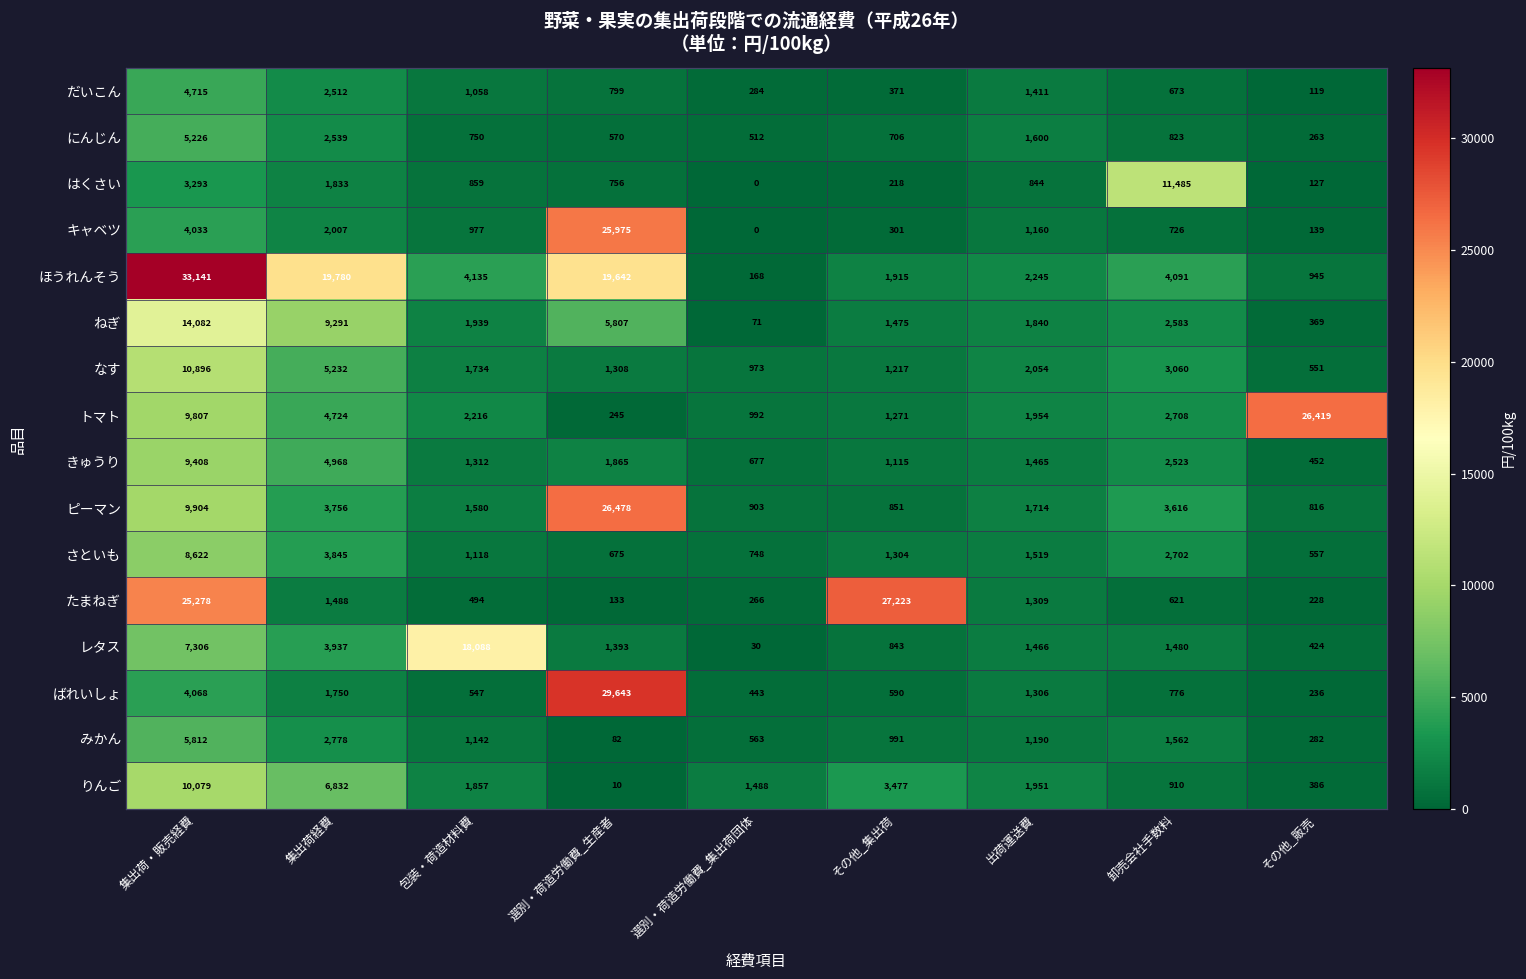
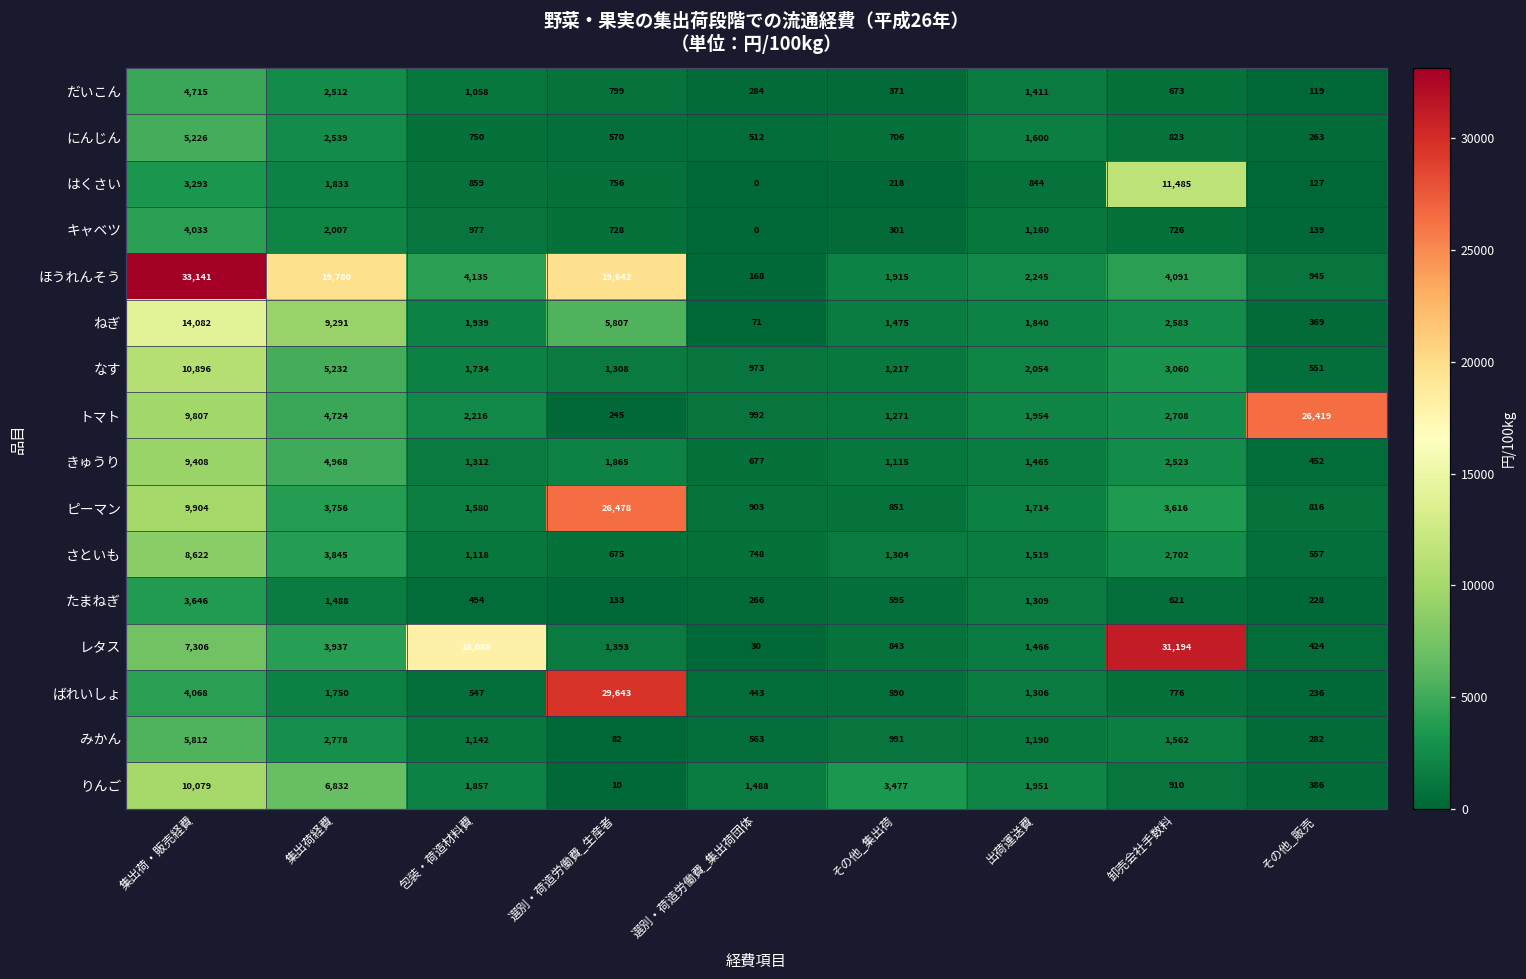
  {
    "だいこん": {
      "集出荷・販売経費": "4,715",
      "集出荷経費": "2,512",
      "包装・荷造材料費": "1,058",
      "選別・荷造労働費_生産者": "799",
      "選別・荷造労働費_集出荷団体": "284",
      "その他_集出荷": "371",
      "出荷運送費": "1,411",
      "卸売会社手数料": "673",
      "その他_販売": "119"
    },
    "にんじん": {
      "集出荷・販売経費": "5,226",
      "集出荷経費": "2,539",
      "包装・荷造材料費": "750",
      "選別・荷造労働費_生産者": "570",
      "選別・荷造労働費_集出荷団体": "512",
      "その他_集出荷": "706",
      "出荷運送費": "1,600",
      "卸売会社手数料": "823",
      "その他_販売": "263"
    },
    "はくさい": {
      "集出荷・販売経費": "3,293",
      "集出荷経費": "1,833",
      "包装・荷造材料費": "859",
      "選別・荷造労働費_生産者": "756",
      "選別・荷造労働費_集出荷団体": "0",
      "その他_集出荷": "218",
      "出荷運送費": "844",
      "卸売会社手数料": "11,485",
      "その他_販売": "127"
    },
    "キャベツ": {
      "集出荷・販売経費": "4,033",
      "集出荷経費": "2,007",
      "包装・荷造材料費": "977",
-     "選別・荷造労働費_生産者": "25,975",
+     "選別・荷造労働費_生産者": "728",
      "選別・荷造労働費_集出荷団体": "0",
      "その他_集出荷": "301",
      "出荷運送費": "1,160",
      "卸売会社手数料": "726",
      "その他_販売": "139"
    },
    "ほうれんそう": {
      "集出荷・販売経費": "33,141",
      "集出荷経費": "19,780",
      "包装・荷造材料費": "4,135",
      "選別・荷造労働費_生産者": "19,642",
      "選別・荷造労働費_集出荷団体": "168",
      "その他_集出荷": "1,915",
      "出荷運送費": "2,245",
      "卸売会社手数料": "4,091",
      "その他_販売": "945"
    },
    "ねぎ": {
      "集出荷・販売経費": "14,082",
      "集出荷経費": "9,291",
      "包装・荷造材料費": "1,939",
      "選別・荷造労働費_生産者": "5,807",
      "選別・荷造労働費_集出荷団体": "71",
      "その他_集出荷": "1,475",
      "出荷運送費": "1,840",
      "卸売会社手数料": "2,583",
      "その他_販売": "369"
    },
    "なす": {
      "集出荷・販売経費": "10,896",
      "集出荷経費": "5,232",
      "包装・荷造材料費": "1,734",
      "選別・荷造労働費_生産者": "1,308",
      "選別・荷造労働費_集出荷団体": "973",
      "その他_集出荷": "1,217",
      "出荷運送費": "2,054",
      "卸売会社手数料": "3,060",
      "その他_販売": "551"
    },
    "トマト": {
      "集出荷・販売経費": "9,807",
      "集出荷経費": "4,724",
      "包装・荷造材料費": "2,216",
      "選別・荷造労働費_生産者": "245",
      "選別・荷造労働費_集出荷団体": "992",
      "その他_集出荷": "1,271",
      "出荷運送費": "1,954",
      "卸売会社手数料": "2,708",
      "その他_販売": "26,419"
    },
    "きゅうり": {
      "集出荷・販売経費": "9,408",
      "集出荷経費": "4,968",
      "包装・荷造材料費": "1,312",
      "選別・荷造労働費_生産者": "1,865",
      "選別・荷造労働費_集出荷団体": "677",
      "その他_集出荷": "1,115",
      "出荷運送費": "1,465",
      "卸売会社手数料": "2,523",
      "その他_販売": "452"
    },
    "ピーマン": {
      "集出荷・販売経費": "9,904",
      "集出荷経費": "3,756",
      "包装・荷造材料費": "1,580",
      "選別・荷造労働費_生産者": "26,478",
      "選別・荷造労働費_集出荷団体": "903",
      "その他_集出荷": "851",
      "出荷運送費": "1,714",
      "卸売会社手数料": "3,616",
      "その他_販売": "816"
    },
    "さといも": {
      "集出荷・販売経費": "8,622",
      "集出荷経費": "3,845",
      "包装・荷造材料費": "1,118",
      "選別・荷造労働費_生産者": "675",
      "選別・荷造労働費_集出荷団体": "748",
      "その他_集出荷": "1,304",
      "出荷運送費": "1,519",
      "卸売会社手数料": "2,702",
      "その他_販売": "557"
    },
    "たまねぎ": {
-     "集出荷・販売経費": "25,278",
+     "集出荷・販売経費": "3,646",
      "集出荷経費": "1,488",
      "包装・荷造材料費": "494",
      "選別・荷造労働費_生産者": "133",
      "選別・荷造労働費_集出荷団体": "266",
-     "その他_集出荷": "27,223",
+     "その他_集出荷": "595",
      "出荷運送費": "1,309",
      "卸売会社手数料": "621",
      "その他_販売": "228"
    },
    "レタス": {
      "集出荷・販売経費": "7,306",
      "集出荷経費": "3,937",
      "包装・荷造材料費": "18,088",
      "選別・荷造労働費_生産者": "1,393",
      "選別・荷造労働費_集出荷団体": "30",
      "その他_集出荷": "843",
      "出荷運送費": "1,466",
-     "卸売会社手数料": "1,480",
+     "卸売会社手数料": "31,194",
      "その他_販売": "424"
    },
    "ばれいしょ": {
      "集出荷・販売経費": "4,068",
      "集出荷経費": "1,750",
      "包装・荷造材料費": "547",
      "選別・荷造労働費_生産者": "29,643",
      "選別・荷造労働費_集出荷団体": "443",
      "その他_集出荷": "590",
      "出荷運送費": "1,306",
      "卸売会社手数料": "776",
      "その他_販売": "236"
    },
    "みかん": {
      "集出荷・販売経費": "5,812",
      "集出荷経費": "2,778",
      "包装・荷造材料費": "1,142",
      "選別・荷造労働費_生産者": "82",
      "選別・荷造労働費_集出荷団体": "563",
      "その他_集出荷": "991",
      "出荷運送費": "1,190",
      "卸売会社手数料": "1,562",
      "その他_販売": "282"
    },
    "りんご": {
      "集出荷・販売経費": "10,079",
      "集出荷経費": "6,832",
      "包装・荷造材料費": "1,857",
      "選別・荷造労働費_生産者": "10",
      "選別・荷造労働費_集出荷団体": "1,488",
      "その他_集出荷": "3,477",
      "出荷運送費": "1,951",
      "卸売会社手数料": "910",
      "その他_販売": "386"
    }
  }
